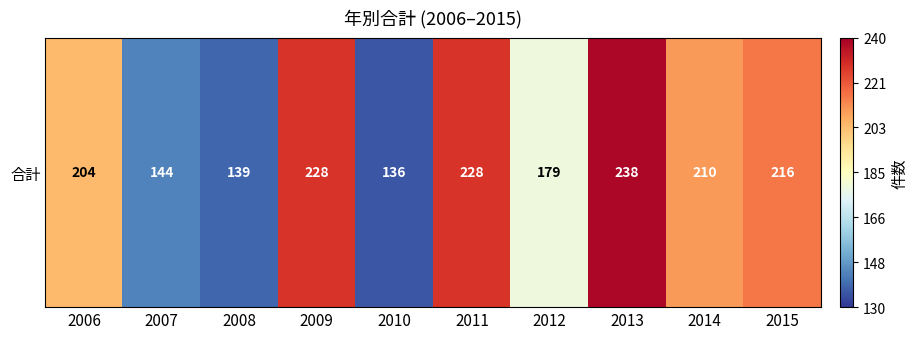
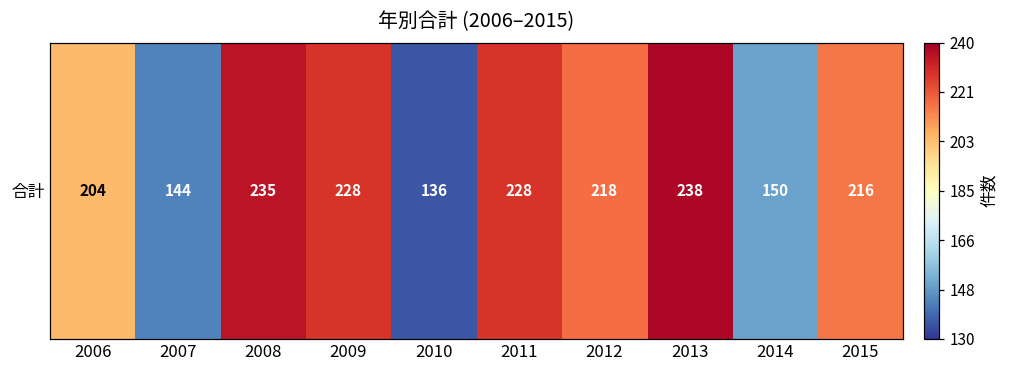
  {
    "合計": {
      "2006": 204,
      "2007": 144,
-     "2008": 139,
+     "2008": 235,
      "2009": 228,
      "2010": 136,
      "2011": 228,
-     "2012": 179,
+     "2012": 218,
      "2013": 238,
-     "2014": 210,
+     "2014": 150,
      "2015": 216
    }
  }
